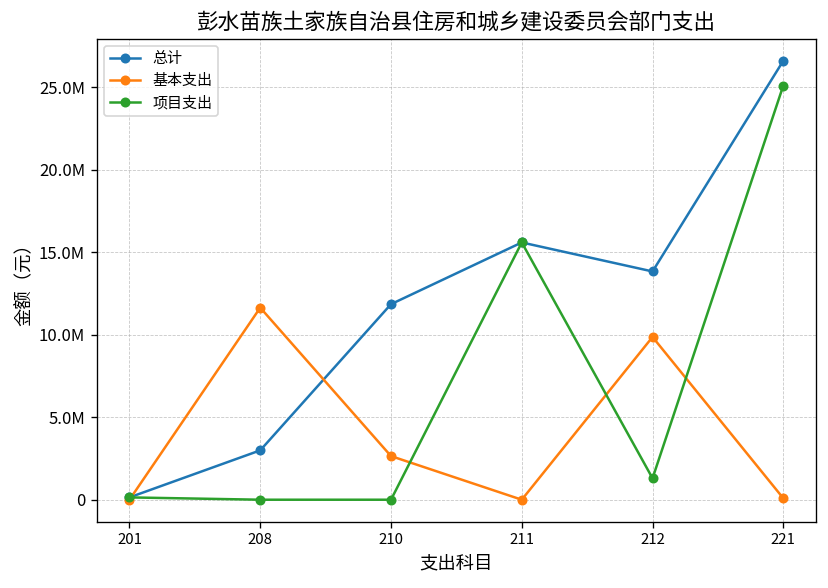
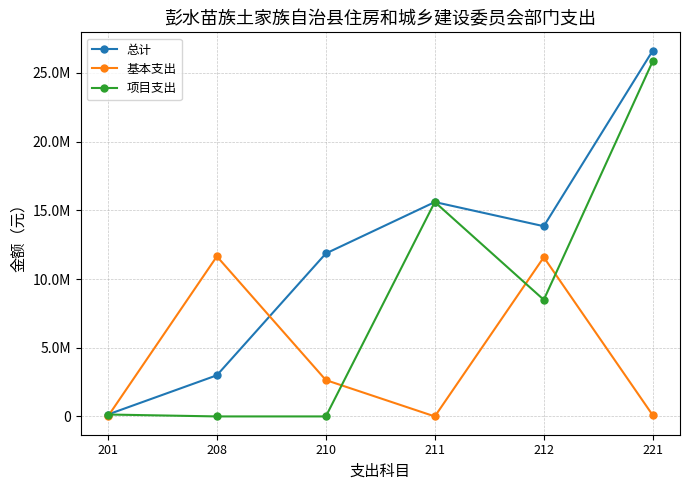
  {
    "总计": {
      "208": 3000000,
      "210": 11900000,
      "212": 13800000,
      "221": 26600000
    },
    "基本支出": {
      "208": 11600000,
      "210": 2600000,
      "211": 0,
-     "212": 9900000,
+     "212": 11600000,
      "221": 100000
    },
    "项目支出": {
      "208": 0,
      "210": 0,
-     "212": 1300000,
-     "221": 25100000
+     "212": 8500000,
+     "221": 25800000
    }
  }
